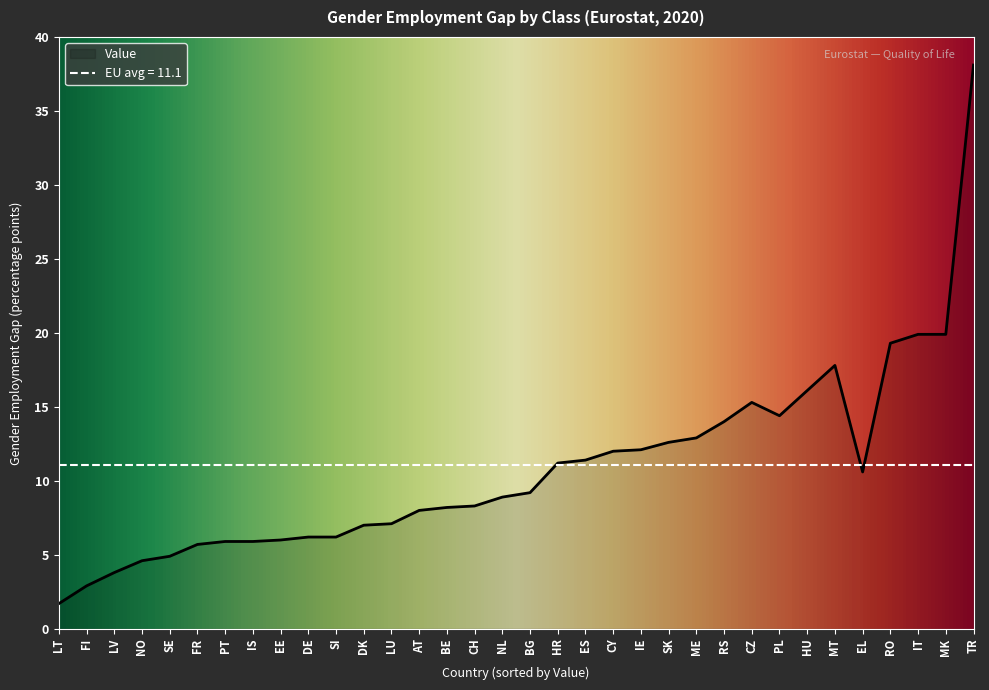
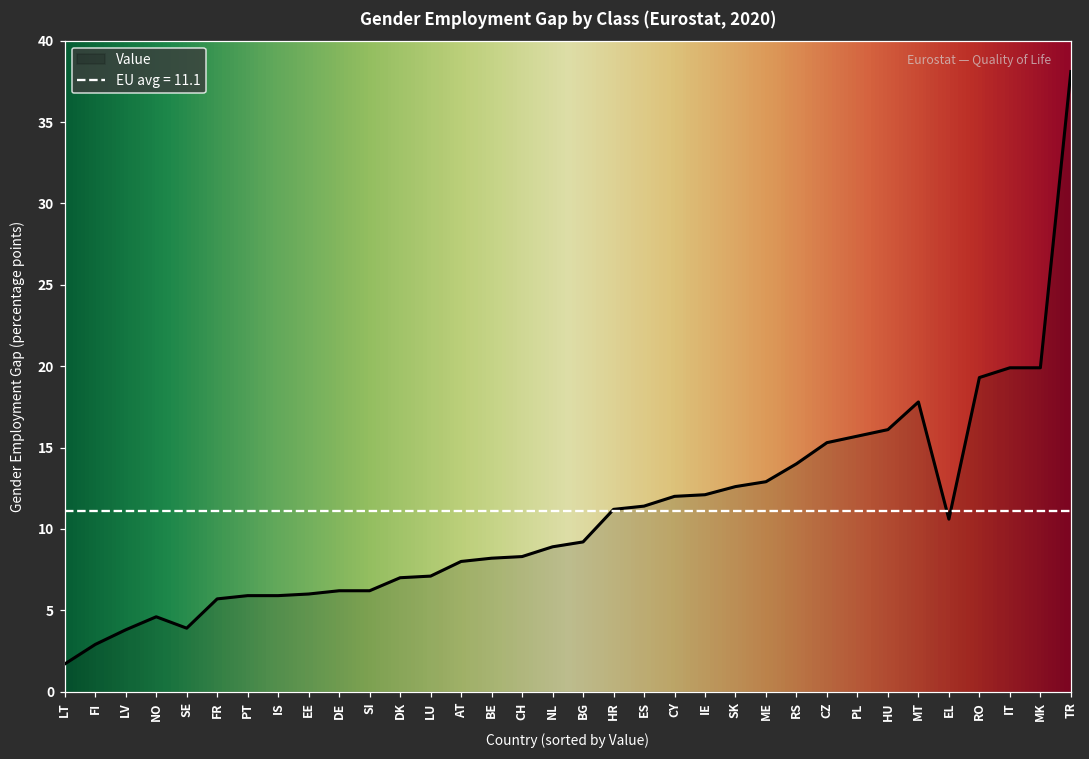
  {
    "LT": 1.7,
    "FI": 2.9,
    "LV": 3.8,
    "NO": 4.6,
-   "SE": 4.9,
+   "SE": 3.9,
    "FR": 5.7,
    "PT": 5.9,
    "IS": 5.9,
    "EE": 6.0,
    "DE": 6.2,
    "SI": 6.2,
    "DK": 7.0,
    "LU": 7.1,
    "AT": 8.0,
    "BE": 8.2,
    "CH": 8.3,
    "NL": 8.9,
    "BG": 9.2,
    "HR": 11.2,
    "ES": 11.4,
    "CY": 12.0,
    "IE": 12.1,
    "SK": 12.6,
    "ME": 12.9,
    "RS": 14.0,
    "CZ": 15.3,
-   "PL": 14.4,
+   "PL": 15.7,
    "HU": 16.1,
    "MT": 17.8,
    "EL": 10.6,
    "RO": 19.3,
    "IT": 19.9,
    "MK": 19.9,
    "TR": 38.1
  }
